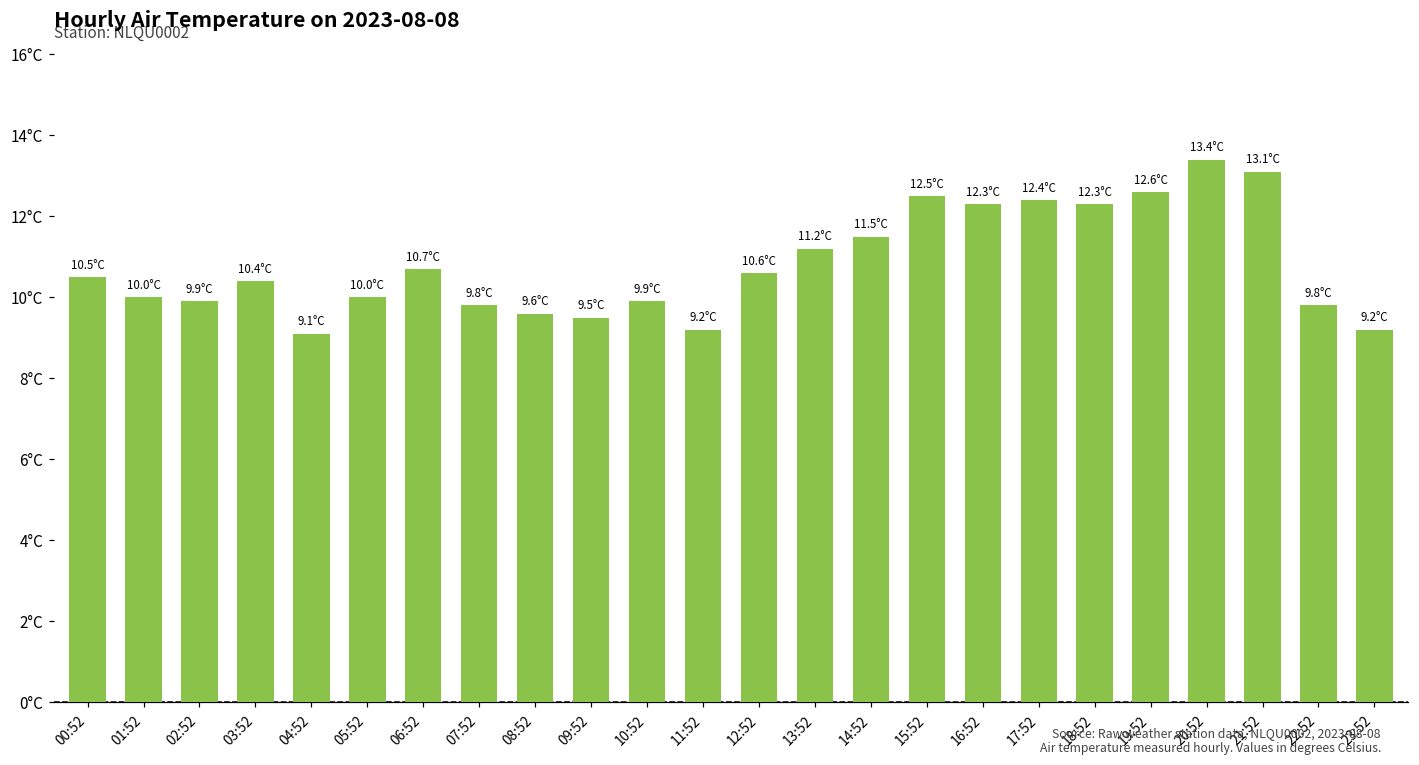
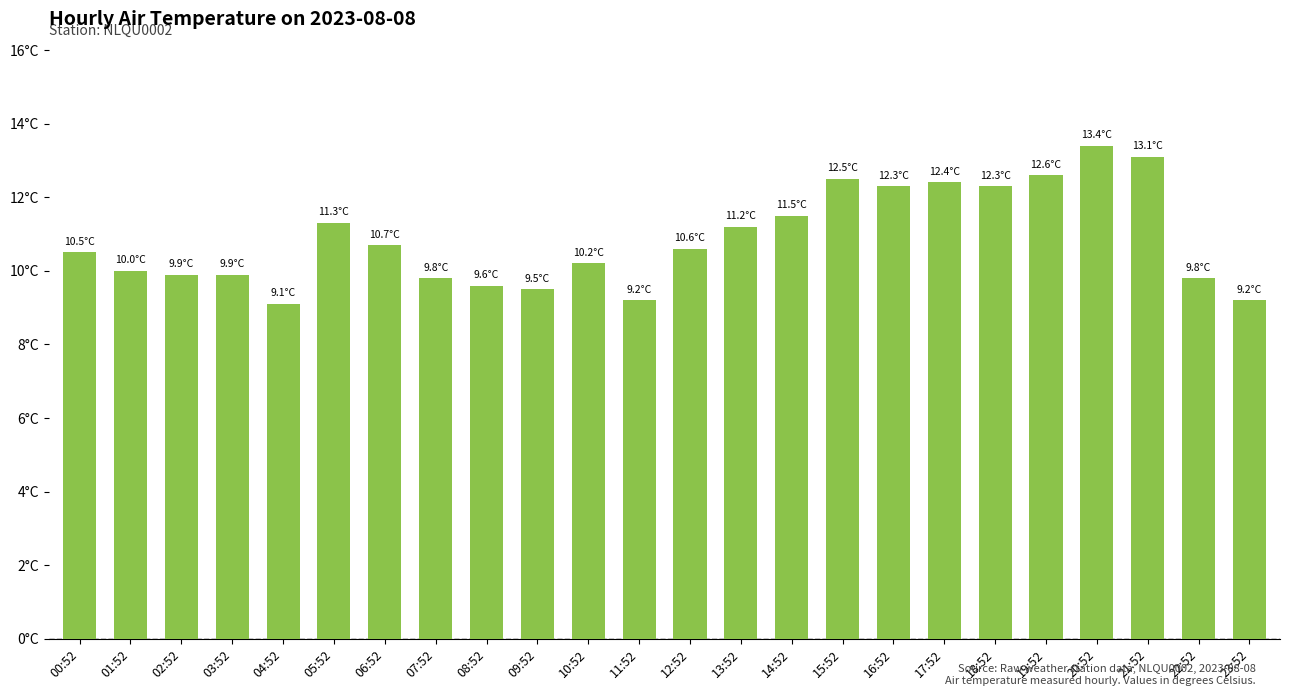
  {
    "00:52": "10.5°C",
    "01:52": "10.0°C",
    "02:52": "9.9°C",
-   "03:52": "10.4°C",
+   "03:52": "9.9°C",
    "04:52": "9.1°C",
-   "05:52": "10.0°C",
+   "05:52": "11.3°C",
    "06:52": "10.7°C",
    "07:52": "9.8°C",
    "08:52": "9.6°C",
    "09:52": "9.5°C",
-   "10:52": "9.9°C",
+   "10:52": "10.2°C",
    "11:52": "9.2°C",
    "12:52": "10.6°C",
    "13:52": "11.2°C",
    "14:52": "11.5°C",
    "15:52": "12.5°C",
    "16:52": "12.3°C",
    "17:52": "12.4°C",
    "18:52": "12.3°C",
    "19:52": "12.6°C",
    "20:52": "13.4°C",
    "21:52": "13.1°C",
    "22:52": "9.8°C",
    "23:52": "9.2°C"
  }
